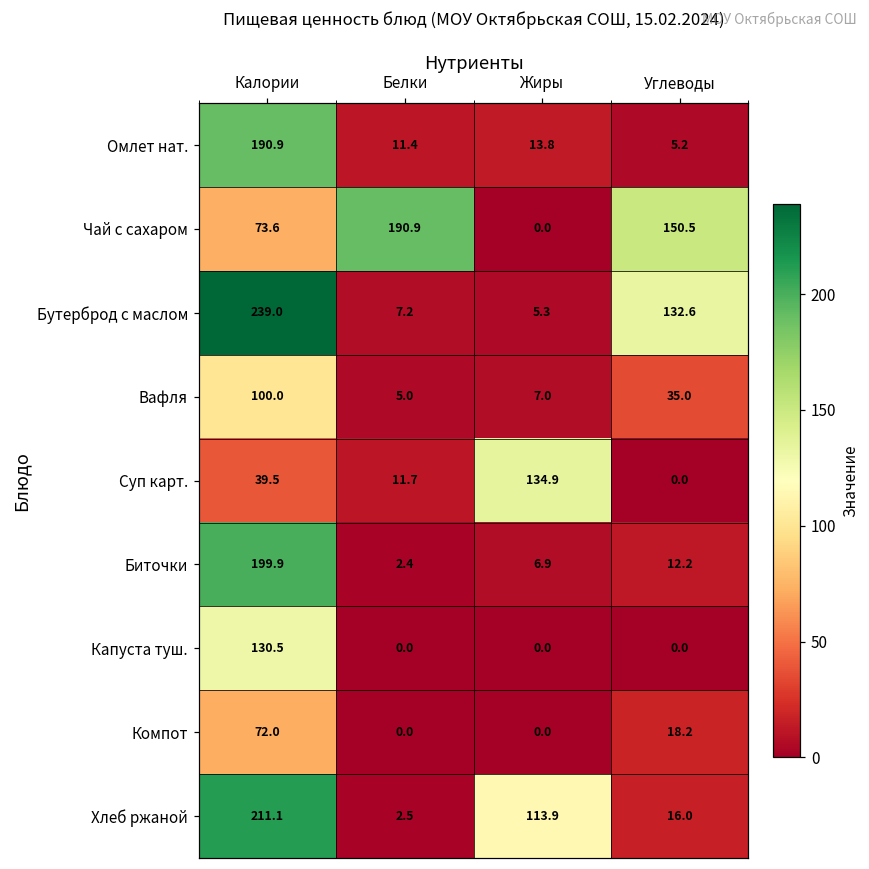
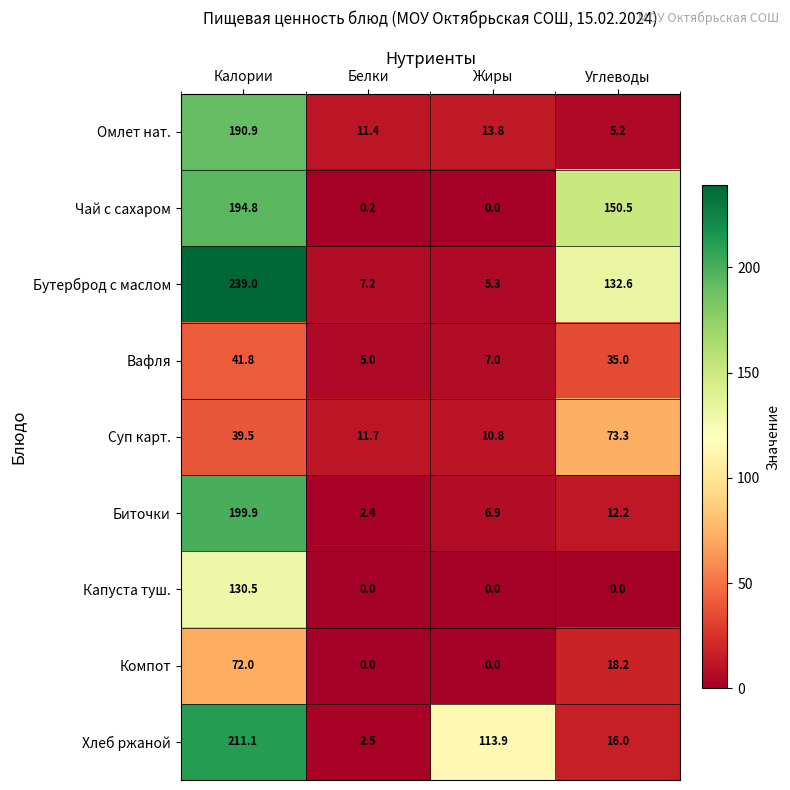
  {
    "Омлет нат.": {
      "Калории": 190.9,
      "Белки": 11.4,
      "Жиры": 13.8,
      "Углеводы": 5.2
    },
    "Чай с сахаром": {
-     "Калории": 73.6,
-     "Белки": 190.9,
+     "Калории": 194.8,
+     "Белки": 0.2,
      "Жиры": 0.0,
      "Углеводы": 150.5
    },
    "Бутерброд с маслом": {
      "Калории": 239.0,
      "Белки": 7.2,
      "Жиры": 5.3,
      "Углеводы": 132.6
    },
    "Вафля": {
-     "Калории": 100.0,
+     "Калории": 41.8,
      "Белки": 5.0,
      "Жиры": 7.0,
      "Углеводы": 35.0
    },
    "Суп карт.": {
      "Калории": 39.5,
      "Белки": 11.7,
-     "Жиры": 134.9,
-     "Углеводы": 0.0
+     "Жиры": 10.8,
+     "Углеводы": 73.3
    },
    "Биточки": {
      "Калории": 199.9,
      "Белки": 2.4,
      "Жиры": 6.9,
      "Углеводы": 12.2
    },
    "Капуста туш.": {
      "Калории": 130.5,
      "Белки": 0.0,
      "Жиры": 0.0,
      "Углеводы": 0.0
    },
    "Компот": {
      "Калории": 72.0,
      "Белки": 0.0,
      "Жиры": 0.0,
      "Углеводы": 18.2
    },
    "Хлеб ржаной": {
      "Калории": 211.1,
      "Белки": 2.5,
      "Жиры": 113.9,
      "Углеводы": 16.0
    }
  }
